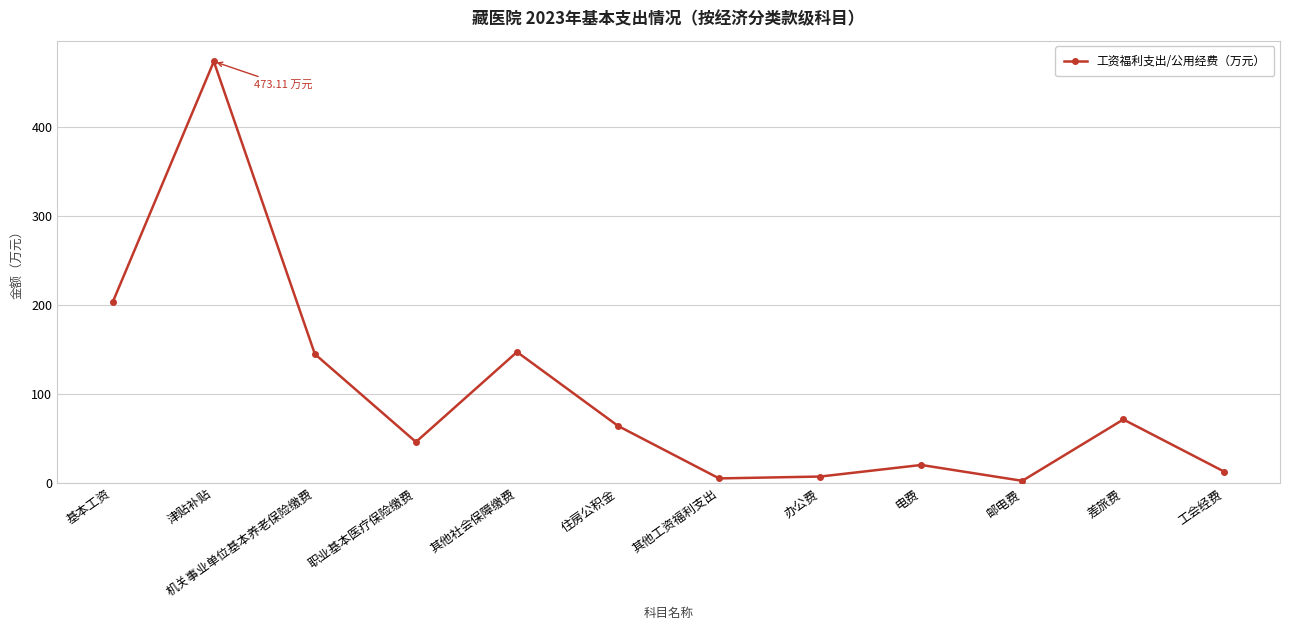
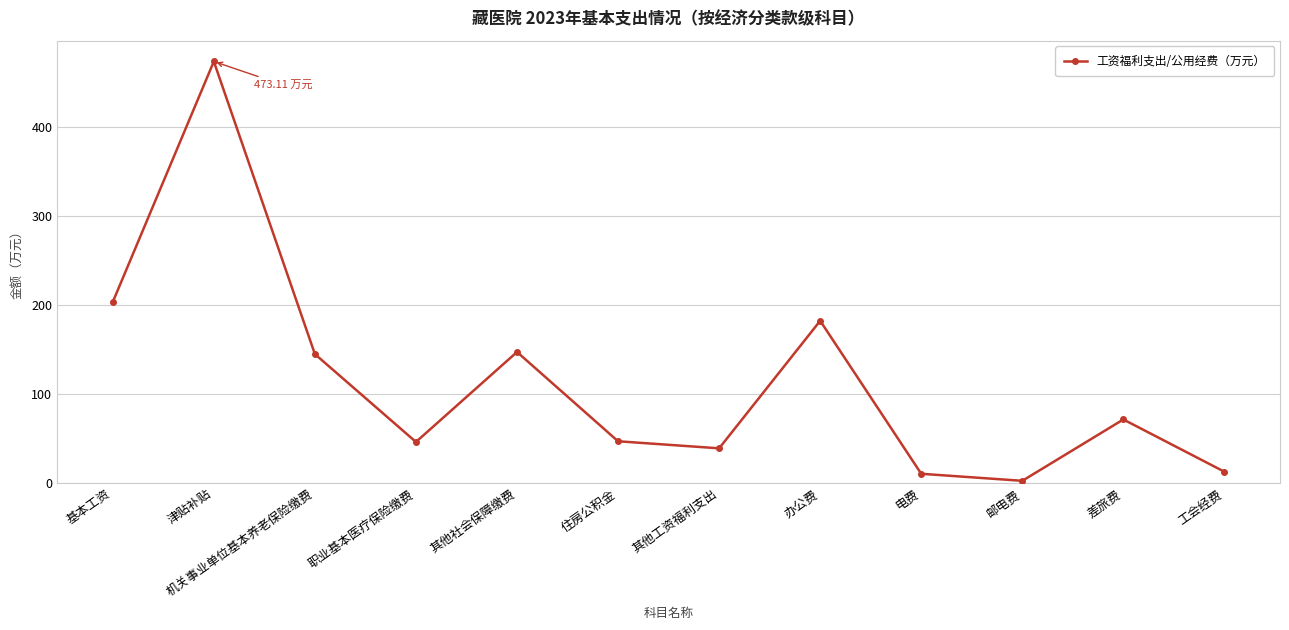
  {
    "基本工资": 200,
    "机关事业单位基本养老保险缴费": 140,
    "职业基本医疗保险缴费": 50,
    "其他社会保障缴费": 150,
-   "住房公积金": 60,
-   "其他工资福利支出": 0,
-   "办公费": 10,
-   "电费": 20,
+   "住房公积金": 50,
+   "其他工资福利支出": 40,
+   "办公费": 180,
+   "电费": 10,
    "邮电费": 0,
    "差旅费": 70,
    "工会经费": 10
  }
